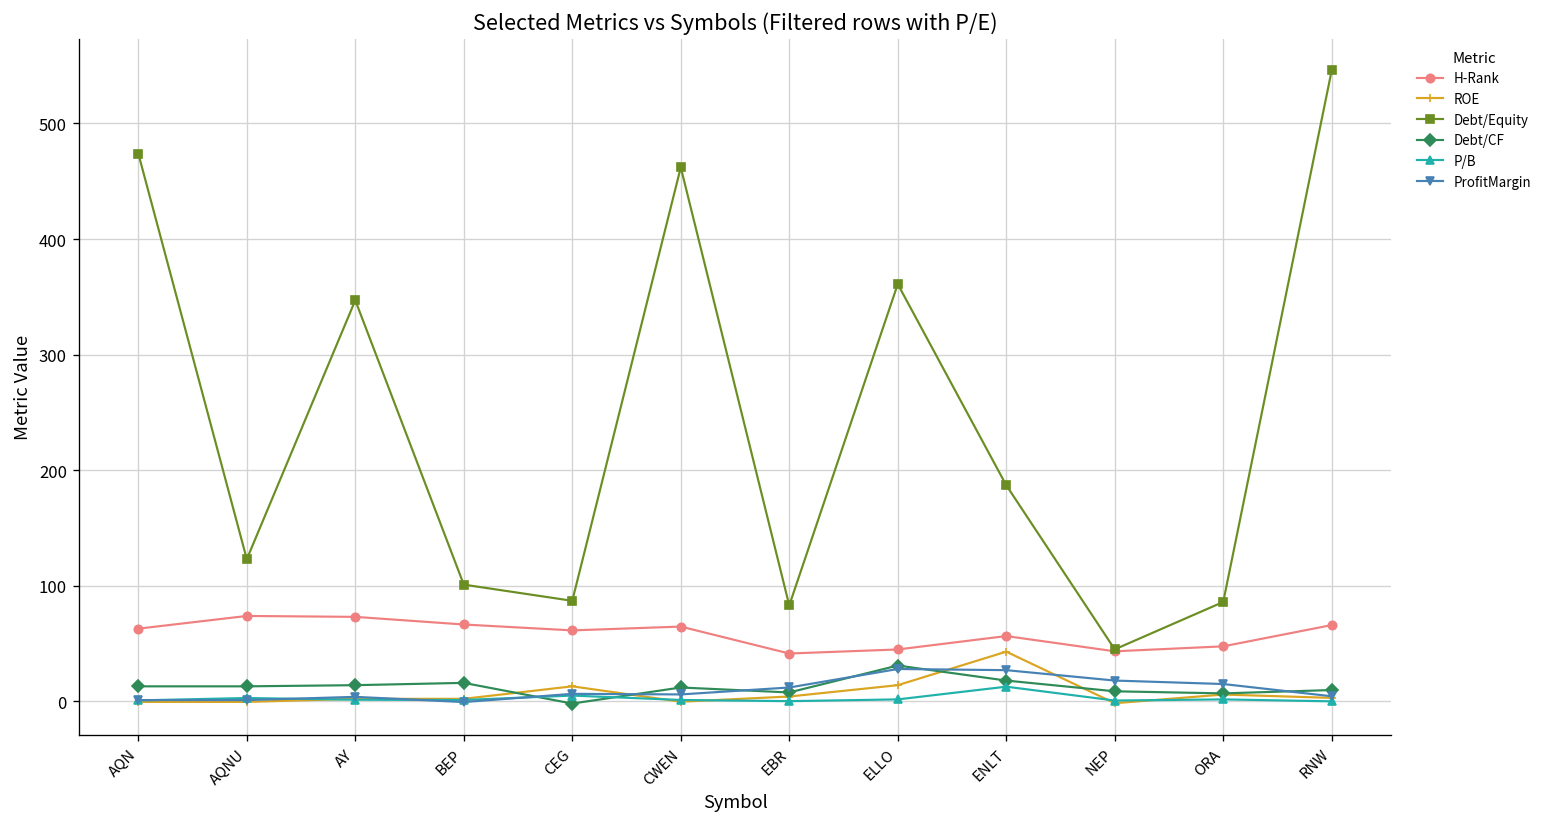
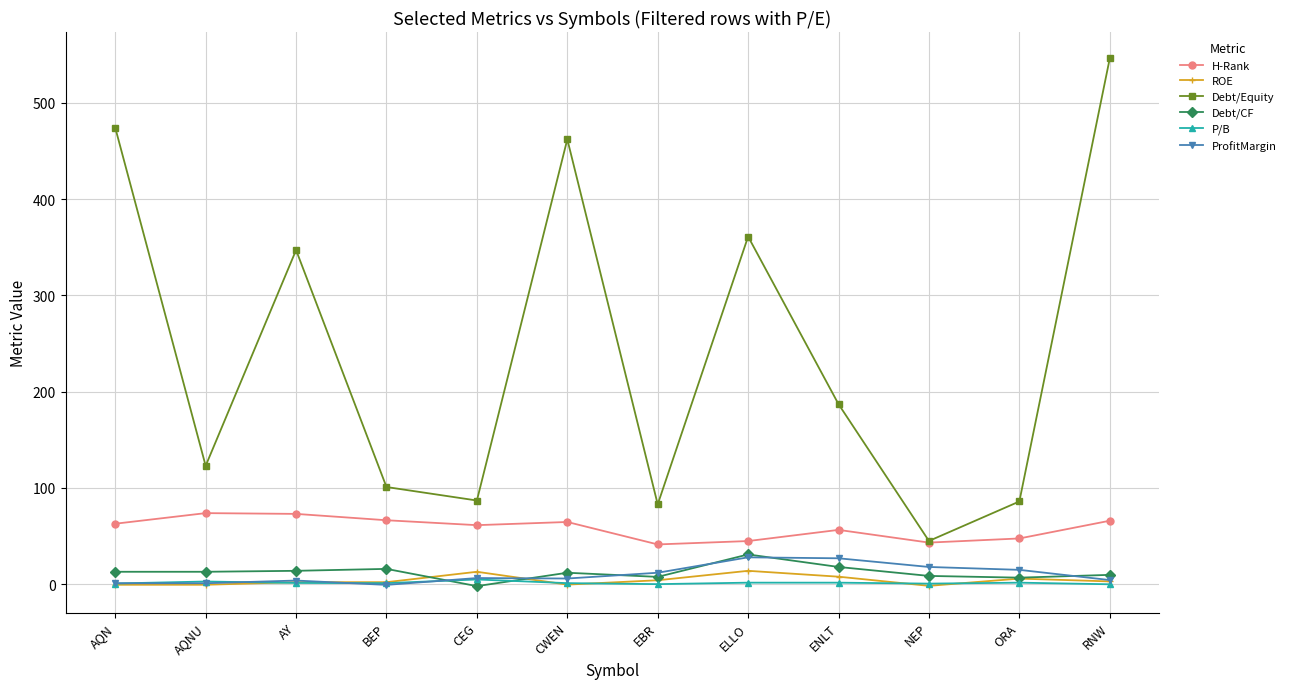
  {
    "H-Rank": {
      "AQN": 60,
      "AQNU": 70,
      "AY": 70,
      "BEP": 70,
      "CEG": 60,
      "CWEN": 60,
      "EBR": 40,
      "ELLO": 40,
      "ENLT": 60,
      "ORA": 50,
      "RNW": 70
    },
    "ROE": {
      "CEG": 10,
      "EBR": 0,
      "ELLO": 10,
-     "ENLT": 40
+     "ENLT": 10
    },
    "Debt/Equity": {
      "AQN": 470,
      "AQNU": 120,
      "AY": 350,
      "BEP": 100,
      "CEG": 90,
      "CWEN": 460,
      "EBR": 80,
      "ELLO": 360,
      "ENLT": 190,
      "ORA": 90,
      "RNW": 550
    },
    "Debt/CF": {
      "AQN": 10,
      "AQNU": 10,
      "AY": 10,
      "BEP": 20,
      "CEG": 0,
      "CWEN": 10,
      "EBR": 10,
      "ELLO": 30,
      "ENLT": 20,
      "NEP": 10,
      "RNW": 10
    },
    "P/B": {
      "EBR": 0,
      "ELLO": 0,
-     "ENLT": 10,
+     "ENLT": 0,
      "ORA": 0,
      "RNW": 0
    },
    "ProfitMargin": {
      "CWEN": 10,
      "EBR": 10,
      "ELLO": 30,
      "ENLT": 30,
      "NEP": 20,
      "ORA": 20
    }
  }
